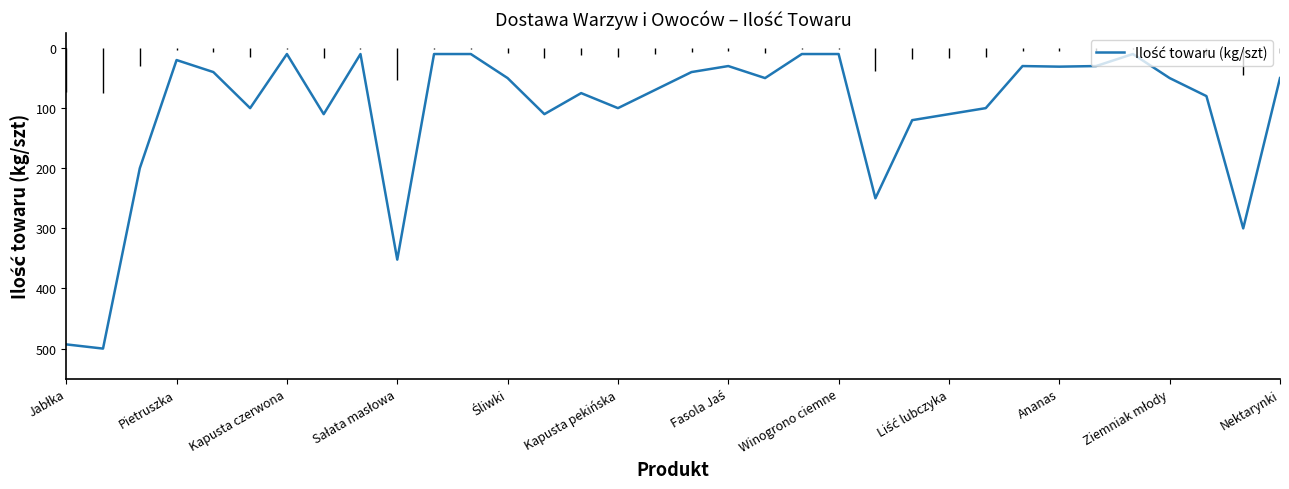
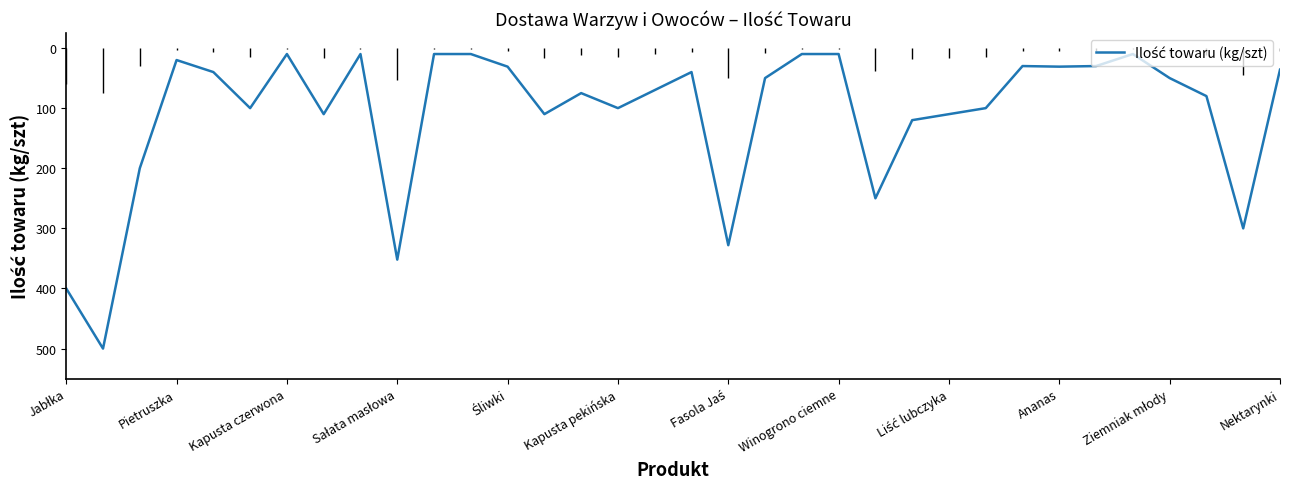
  {
-   "Jabłka": 490,
+   "Jabłka": 400,
    "Pietruszka": 20,
    "Kapusta czerwona": 10,
    "Sałata masłowa": 350,
-   "Śliwki": 50,
+   "Śliwki": 30,
    "Kapusta pekińska": 100,
-   "Fasola Jaś": 30,
+   "Fasola Jaś": 330,
    "Winogrono ciemne": 10,
    "Liść lubczyka": 110,
    "Ananas": 30,
    "Ziemniak młody": 50,
-   "Nektarynki": 50
+   "Nektarynki": 40
  }
